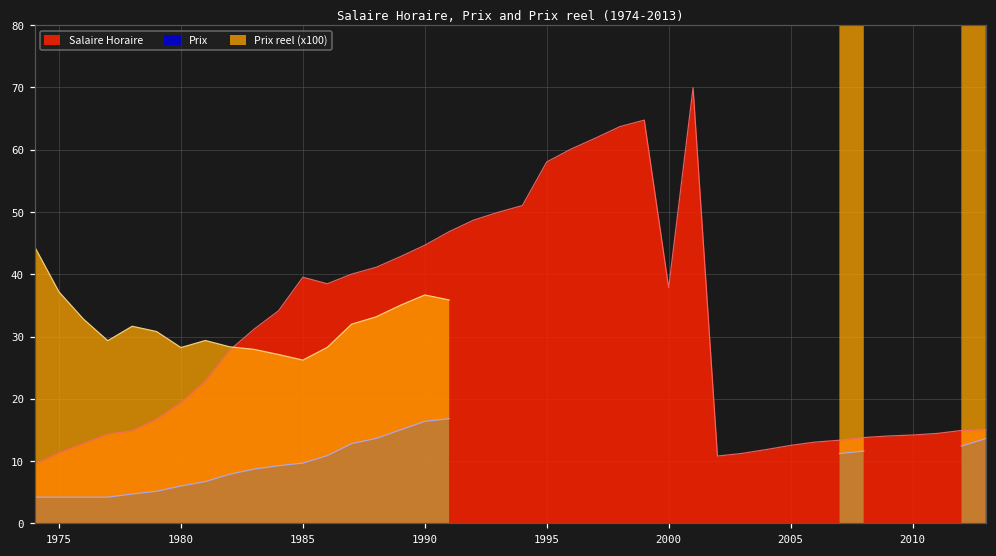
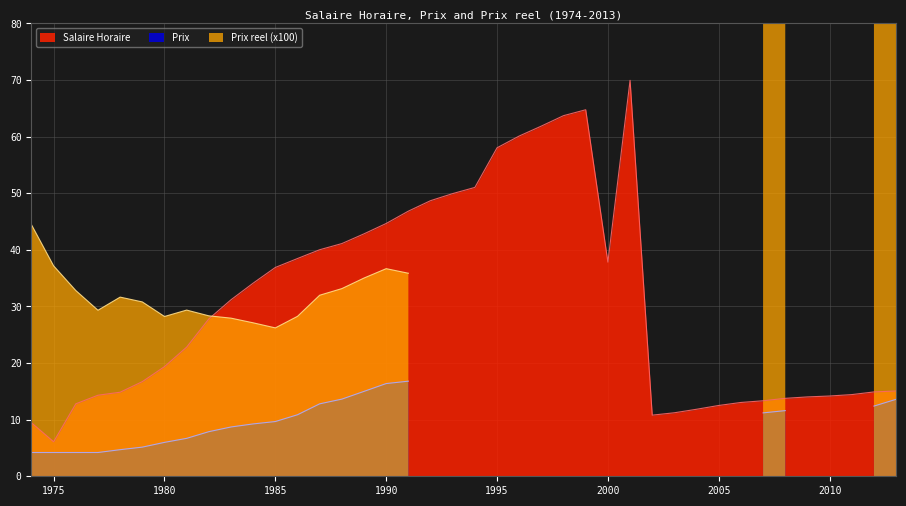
  {
    "Salaire Horaire": {
-     "1975": 11,
+     "1975": 6,
      "1980": 19,
-     "1985": 40,
+     "1985": 37,
      "1990": 45,
      "1995": 58,
      "2000": 38,
      "2005": 13,
      "2010": 14
    }
  }
